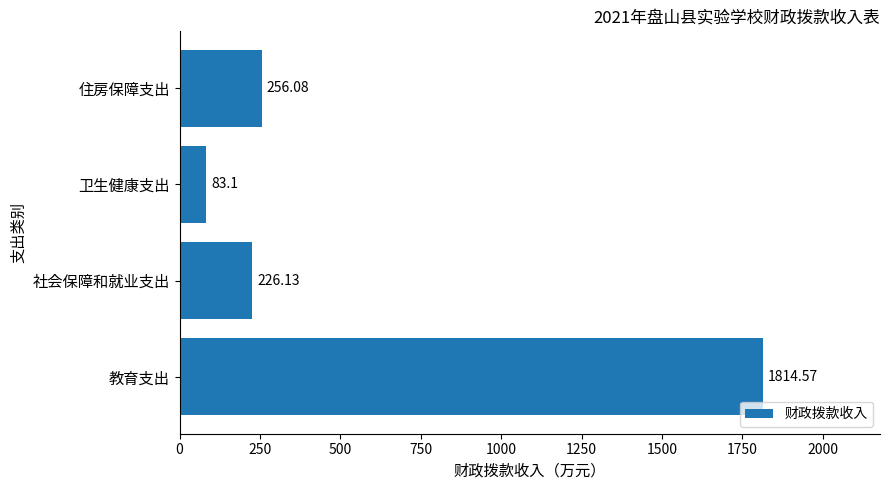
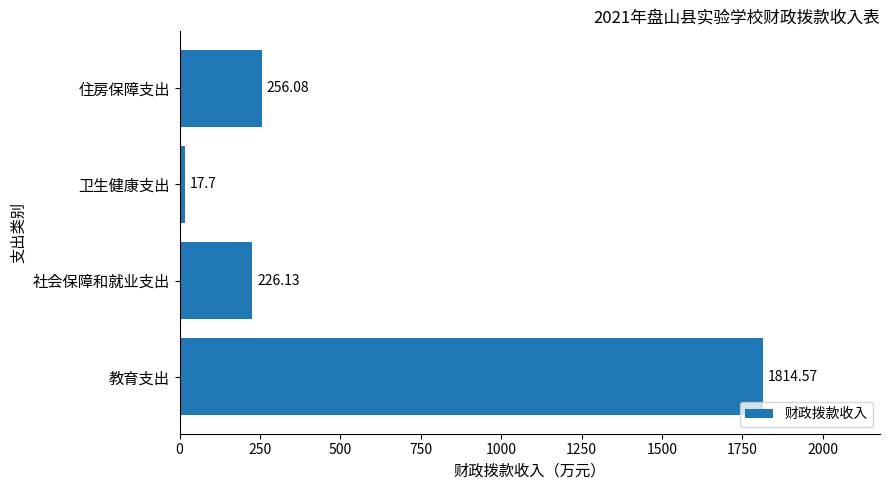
  {
    "住房保障支出": 256.08,
-   "卫生健康支出": 83.1,
+   "卫生健康支出": 17.7,
    "社会保障和就业支出": 226.13,
    "教育支出": 1814.57
  }
